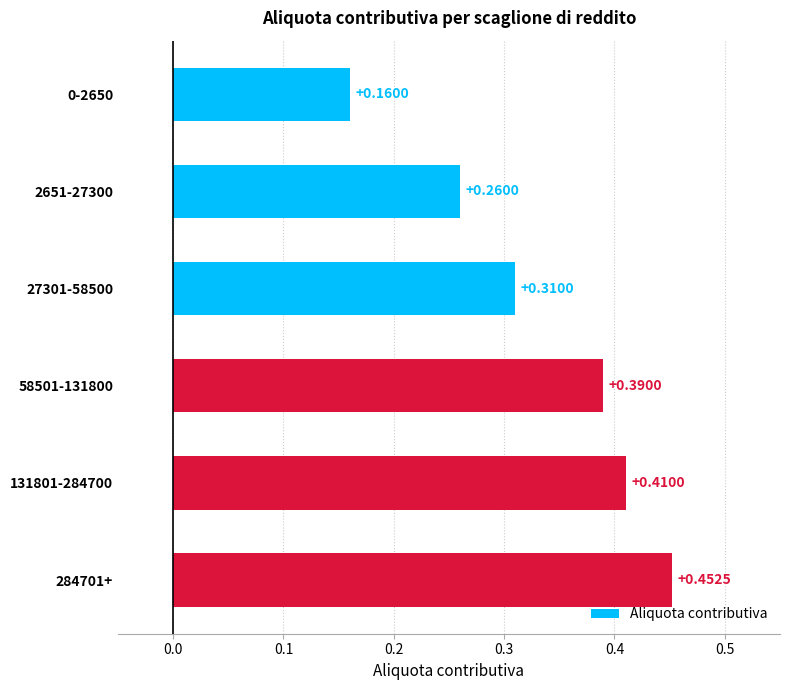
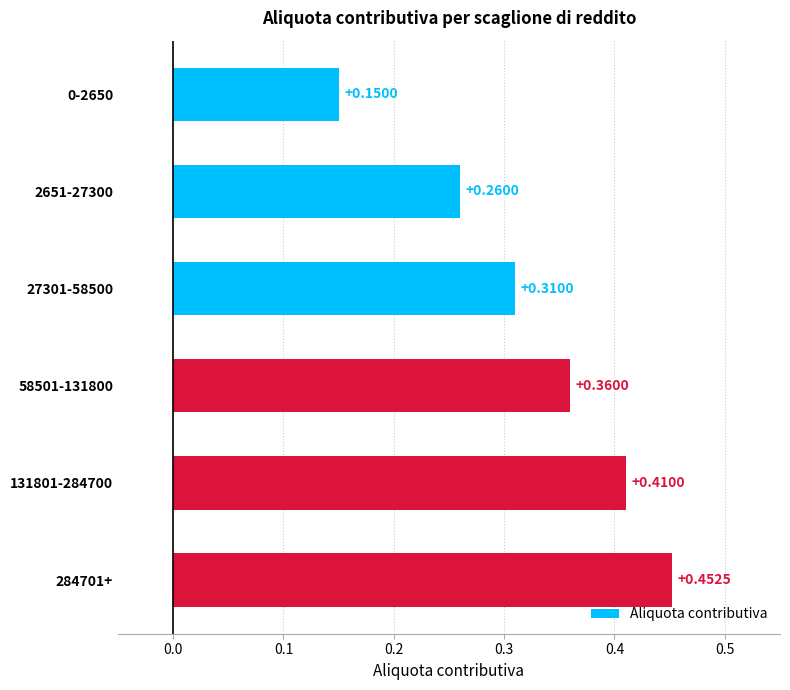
  {
-   "0-2650": "+0.1600",
+   "0-2650": "+0.1500",
    "2651-27300": "+0.2600",
    "27301-58500": "+0.3100",
-   "58501-131800": "+0.3900",
+   "58501-131800": "+0.3600",
    "131801-284700": "+0.4100",
    "284701+": "+0.4525"
  }
